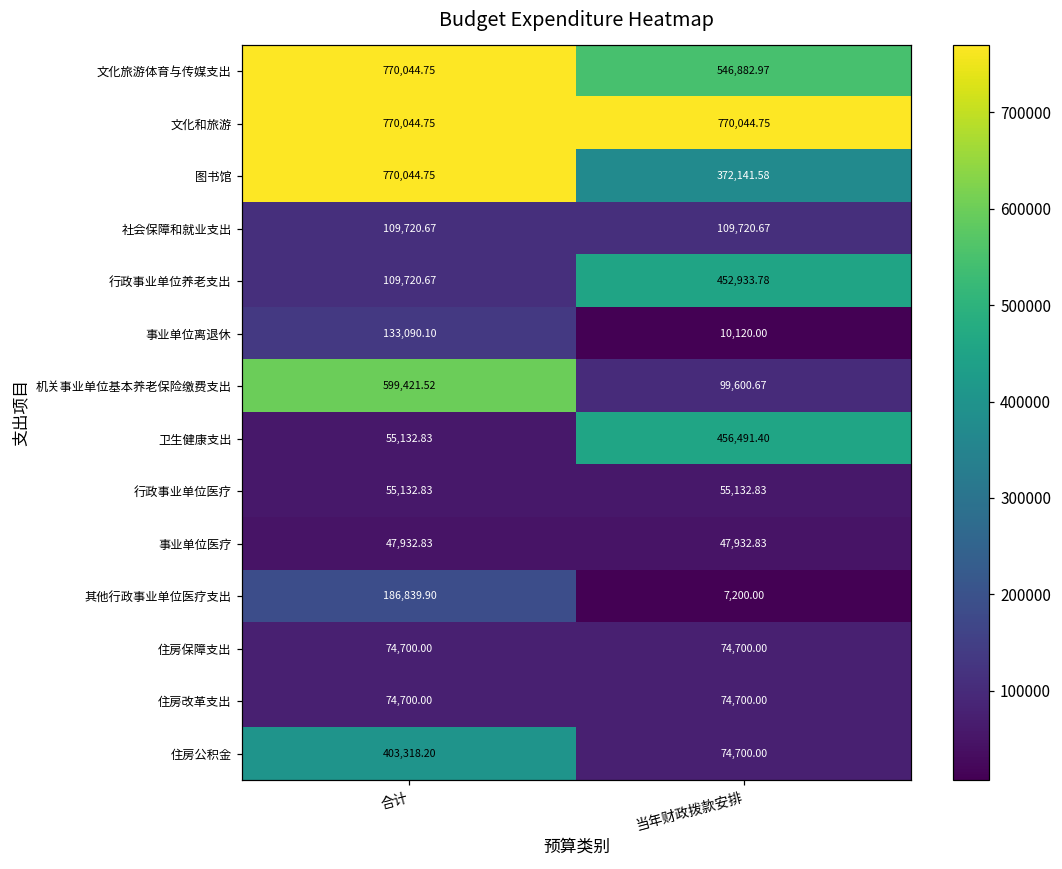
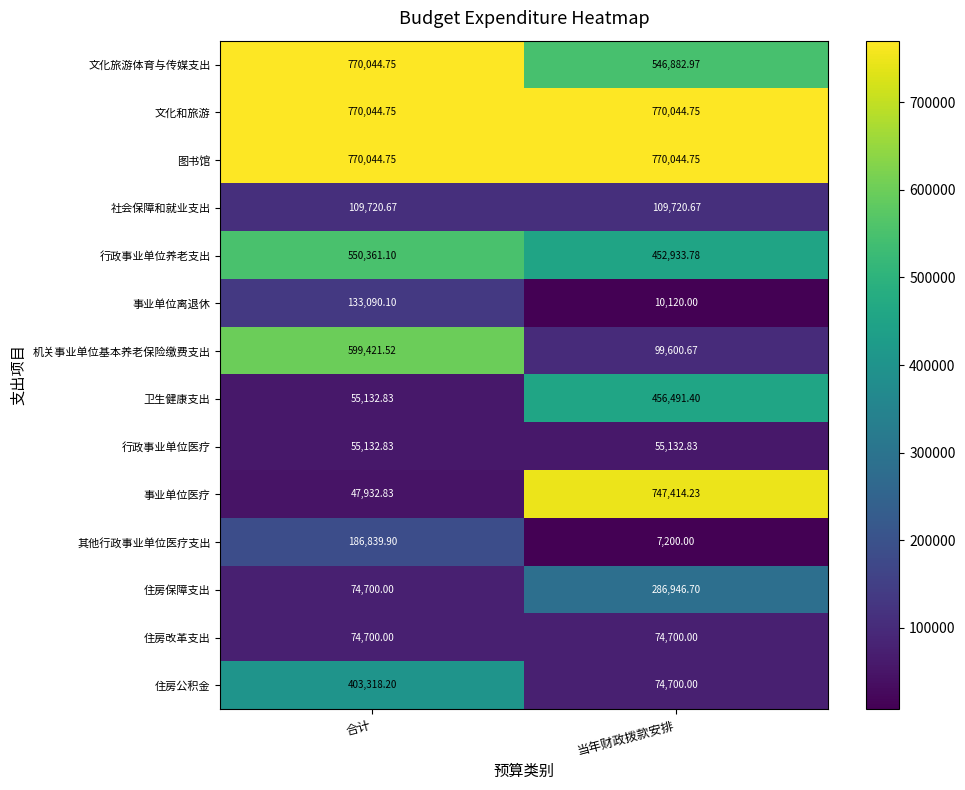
  {
    "文化旅游体育与传媒支出": {
      "合计": "770,044.75",
      "当年财政拨款安排": "546,882.97"
    },
    "文化和旅游": {
      "合计": "770,044.75",
      "当年财政拨款安排": "770,044.75"
    },
    "图书馆": {
      "合计": "770,044.75",
-     "当年财政拨款安排": "372,141.58"
+     "当年财政拨款安排": "770,044.75"
    },
    "社会保障和就业支出": {
      "合计": "109,720.67",
      "当年财政拨款安排": "109,720.67"
    },
    "行政事业单位养老支出": {
-     "合计": "109,720.67",
+     "合计": "550,361.10",
      "当年财政拨款安排": "452,933.78"
    },
    "事业单位离退休": {
      "合计": "133,090.10",
      "当年财政拨款安排": "10,120.00"
    },
    "机关事业单位基本养老保险缴费支出": {
      "合计": "599,421.52",
      "当年财政拨款安排": "99,600.67"
    },
    "卫生健康支出": {
      "合计": "55,132.83",
      "当年财政拨款安排": "456,491.40"
    },
    "行政事业单位医疗": {
      "合计": "55,132.83",
      "当年财政拨款安排": "55,132.83"
    },
    "事业单位医疗": {
      "合计": "47,932.83",
-     "当年财政拨款安排": "47,932.83"
+     "当年财政拨款安排": "747,414.23"
    },
    "其他行政事业单位医疗支出": {
      "合计": "186,839.90",
      "当年财政拨款安排": "7,200.00"
    },
    "住房保障支出": {
      "合计": "74,700.00",
-     "当年财政拨款安排": "74,700.00"
+     "当年财政拨款安排": "286,946.70"
    },
    "住房改革支出": {
      "合计": "74,700.00",
      "当年财政拨款安排": "74,700.00"
    },
    "住房公积金": {
      "合计": "403,318.20",
      "当年财政拨款安排": "74,700.00"
    }
  }
